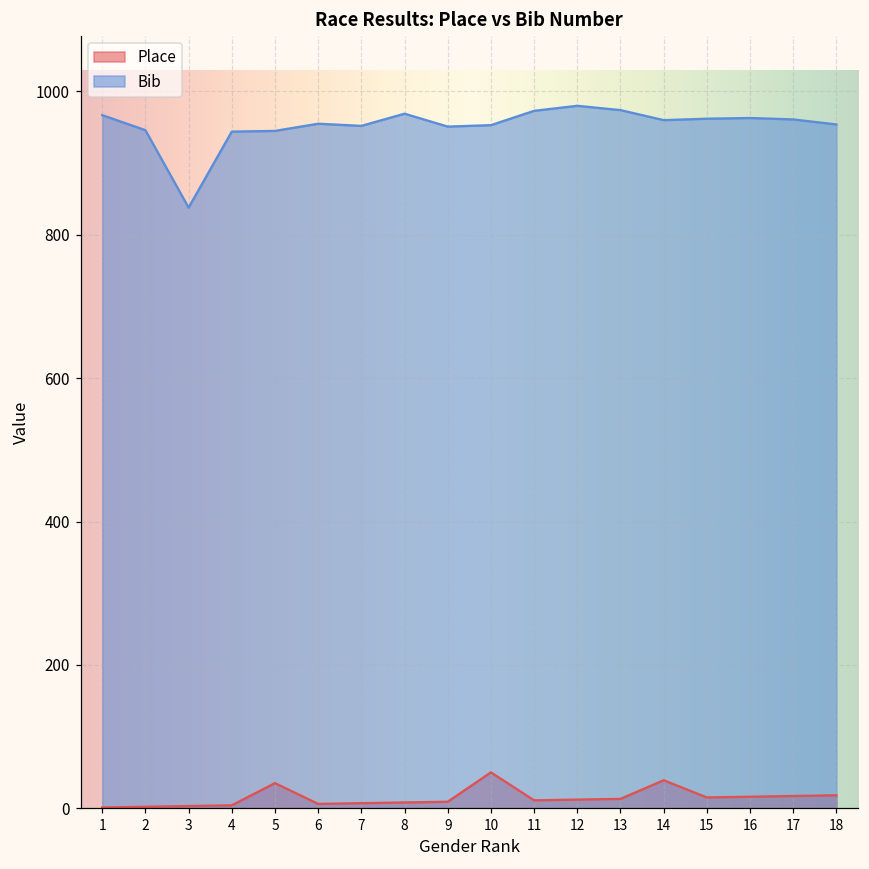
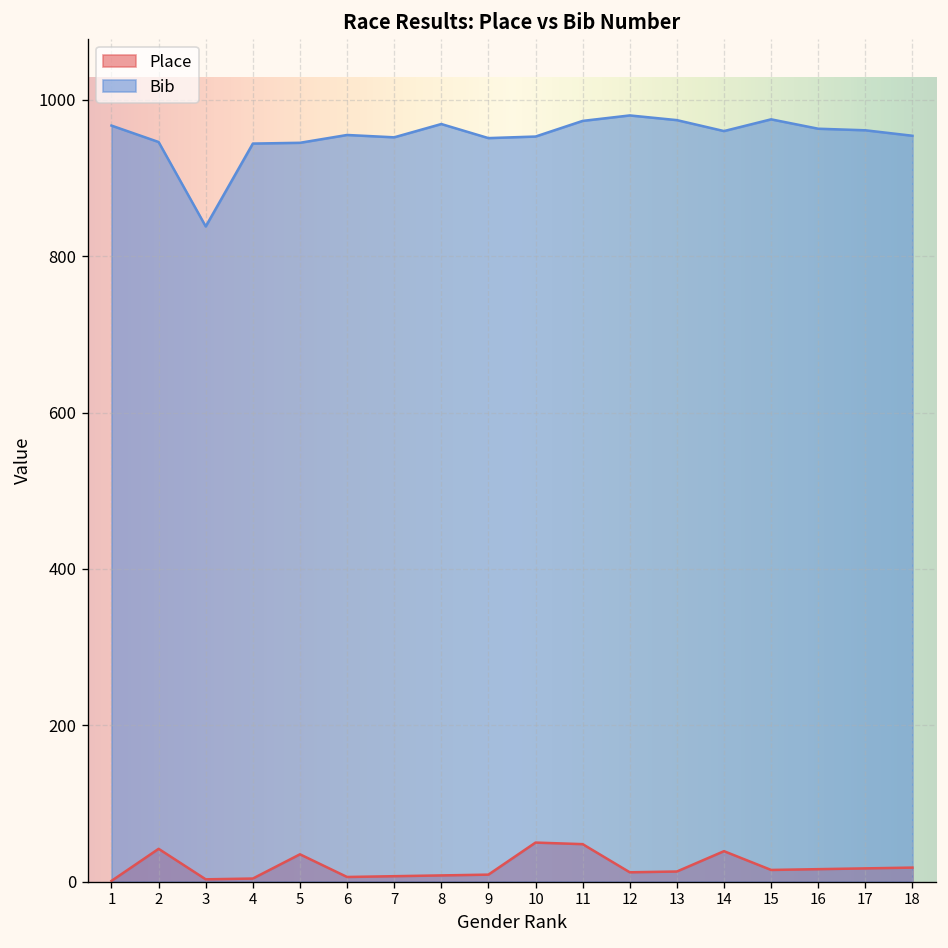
  {
    "Place": {
      "1": 0,
-     "2": 0,
+     "2": 40,
      "3": 0,
      "4": 0,
      "5": 40,
      "6": 10,
      "7": 10,
      "8": 10,
      "9": 10,
      "10": 50,
-     "11": 10,
+     "11": 50,
      "12": 10,
      "13": 10,
      "14": 40,
      "15": 20,
      "16": 20,
      "17": 20,
      "18": 20
    },
    "Bib": {
      "1": 970,
      "2": 950,
      "3": 840,
      "4": 940,
      "5": 950,
      "6": 960,
      "7": 950,
      "8": 970,
      "9": 950,
      "10": 950,
      "11": 970,
      "12": 980,
      "13": 970,
      "14": 960,
-     "15": 960,
+     "15": 980,
      "16": 960,
      "17": 960,
      "18": 950
    }
  }
